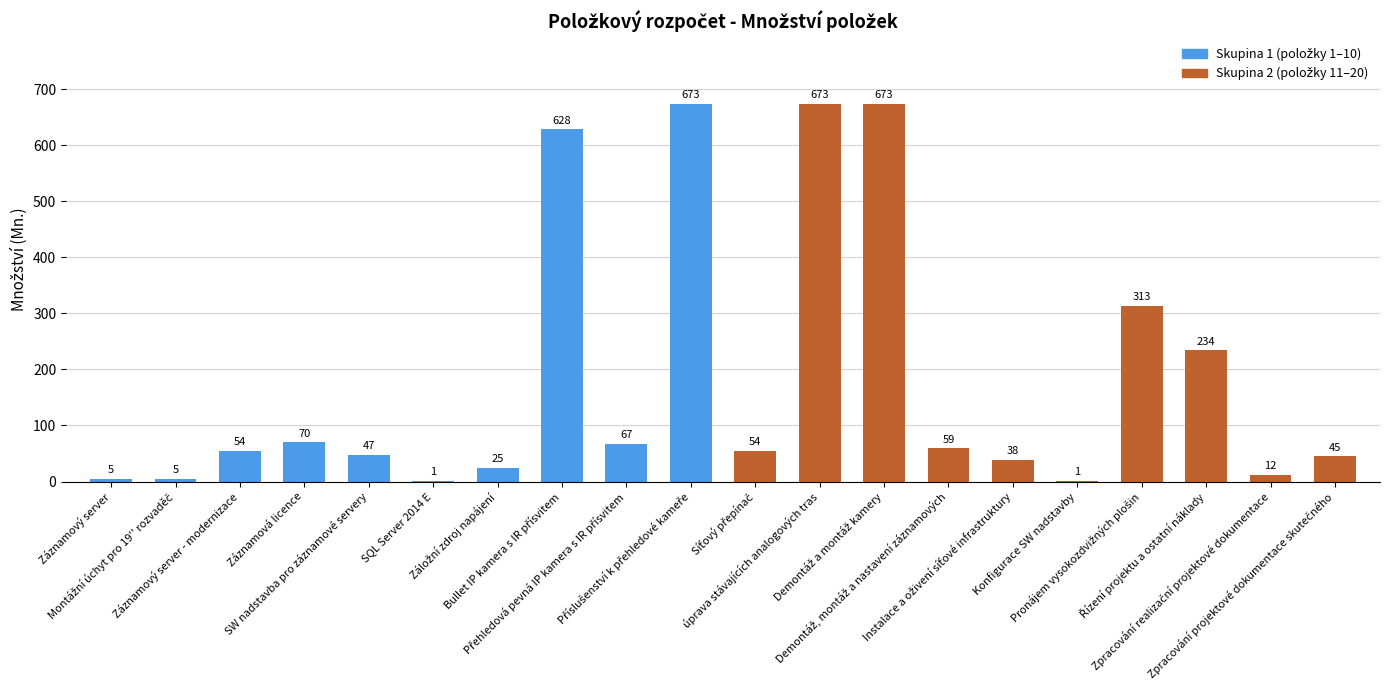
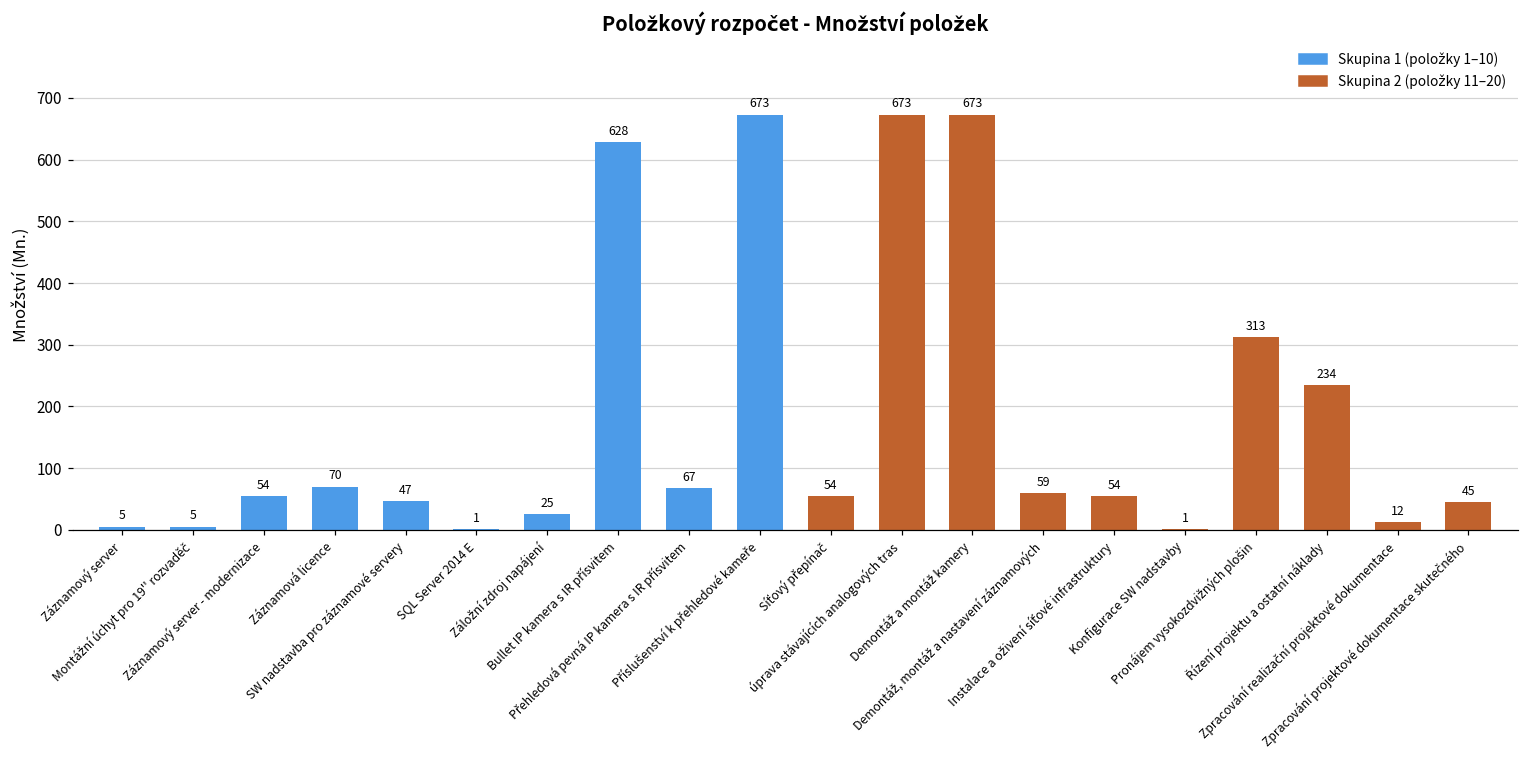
  {
    "Záznamový server": 5,
    "Montážní úchyt pro 19'' rozvaděč": 5,
    "Záznamový server - modernizace": 54,
    "Záznamová licence": 70,
    "SW nadstavba pro záznamové servery": 47,
    "SQL Server 2014 E": 1,
    "Záložní zdroj napájení": 25,
    "Bullet IP kamera s IR přísvitem": 628,
    "Přehledová pevná IP kamera s IR přísvitem": 67,
    "Příslušenství k přehledové kameře": 673,
    "Síťový přepínač": 54,
    "úprava stávajících analogových tras": 673,
    "Demontáž a montáž kamery": 673,
    "Demontáž, montáž a nastavení záznamových": 59,
-   "Instalace a oživení síťové infrastruktury": 38,
+   "Instalace a oživení síťové infrastruktury": 54,
    "Konfigurace SW nadstavby": 1,
    "Pronájem vysokozdvižných plošin": 313,
    "Řízení projektu a ostatní náklady": 234,
    "Zpracování realizační projektové dokumentace": 12,
    "Zpracování projektové dokumentace skutečného": 45
  }
